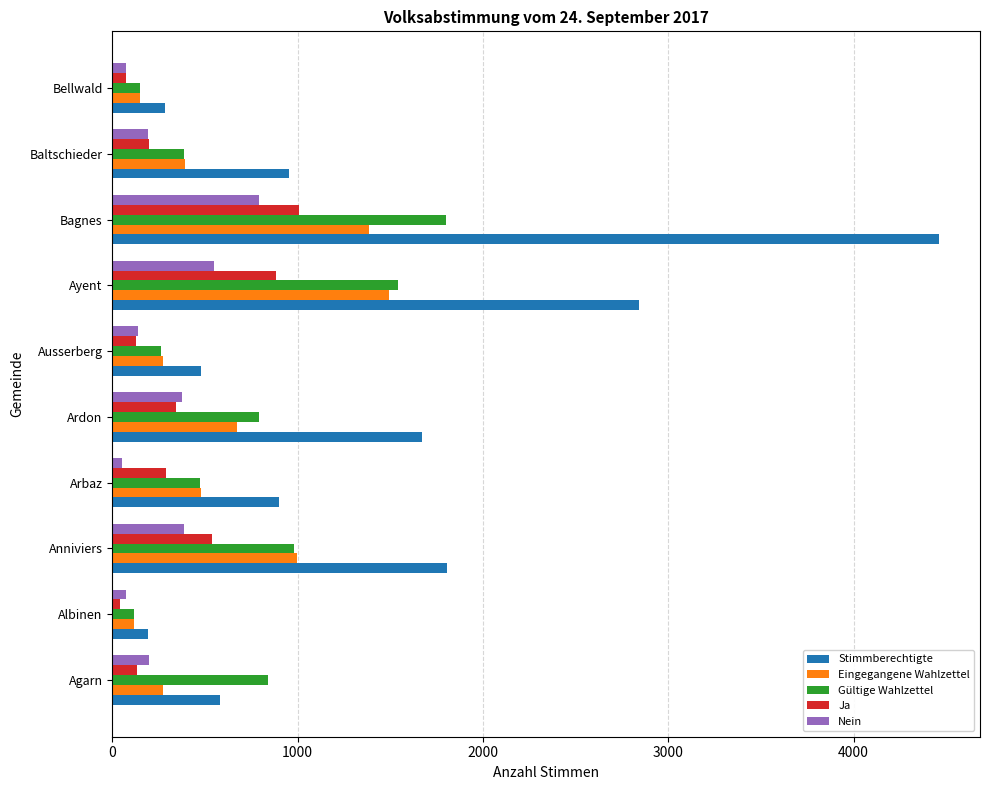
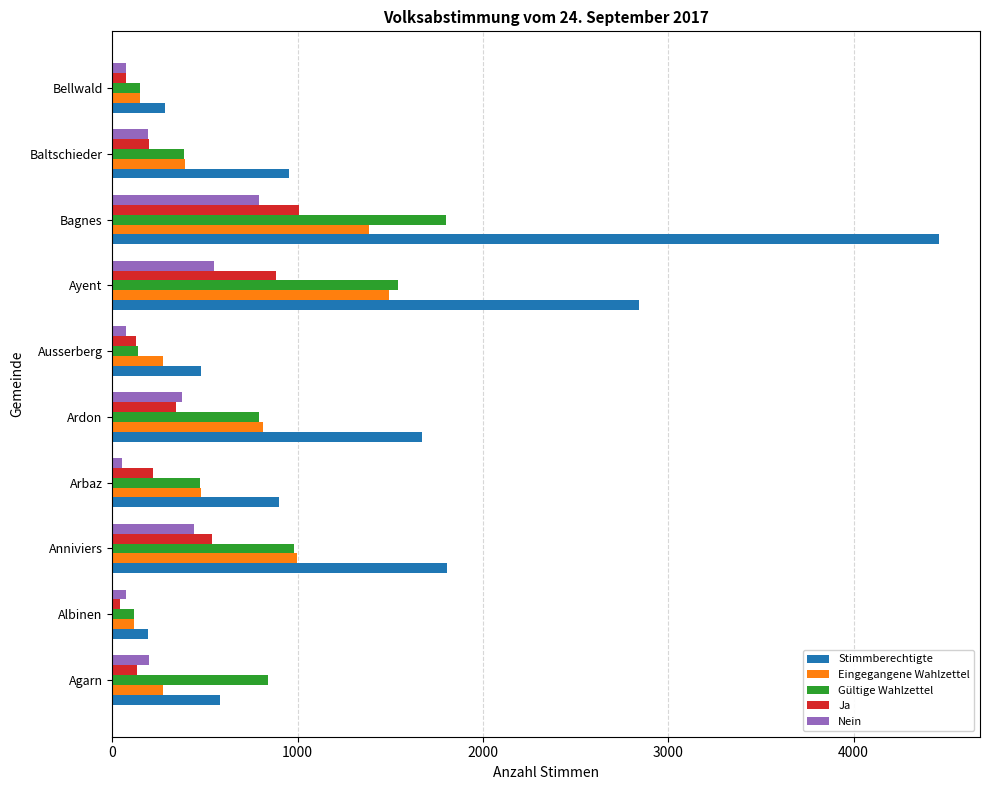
  {
    "Stimmberechtigte": {
      "Bellwald": 290,
      "Baltschieder": 950,
      "Bagnes": 4460,
      "Ayent": 2840,
      "Ausserberg": 480,
      "Ardon": 1670,
      "Arbaz": 900,
      "Anniviers": 1810,
      "Albinen": 190,
      "Agarn": 580
    },
    "Eingegangene Wahlzettel": {
      "Bellwald": 150,
      "Baltschieder": 390,
      "Bagnes": 1380,
      "Ayent": 1490,
      "Ausserberg": 270,
-     "Ardon": 670,
+     "Ardon": 820,
      "Arbaz": 480,
      "Anniviers": 1000,
      "Albinen": 110,
      "Agarn": 270
    },
    "Gültige Wahlzettel": {
      "Bellwald": 150,
      "Baltschieder": 390,
      "Bagnes": 1800,
      "Ayent": 1540,
-     "Ausserberg": 260,
+     "Ausserberg": 140,
      "Ardon": 790,
      "Arbaz": 470,
      "Anniviers": 980,
      "Albinen": 110,
      "Agarn": 840
    },
    "Ja": {
      "Bellwald": 70,
      "Baltschieder": 200,
      "Bagnes": 1010,
      "Ayent": 880,
      "Ausserberg": 130,
      "Ardon": 340,
-     "Arbaz": 290,
+     "Arbaz": 220,
      "Anniviers": 540,
      "Albinen": 40,
      "Agarn": 140
    },
    "Nein": {
      "Bellwald": 70,
      "Baltschieder": 190,
      "Bagnes": 790,
      "Ayent": 550,
-     "Ausserberg": 140,
+     "Ausserberg": 70,
      "Ardon": 370,
      "Arbaz": 50,
-     "Anniviers": 390,
+     "Anniviers": 440,
      "Albinen": 70,
      "Agarn": 200
    }
  }
